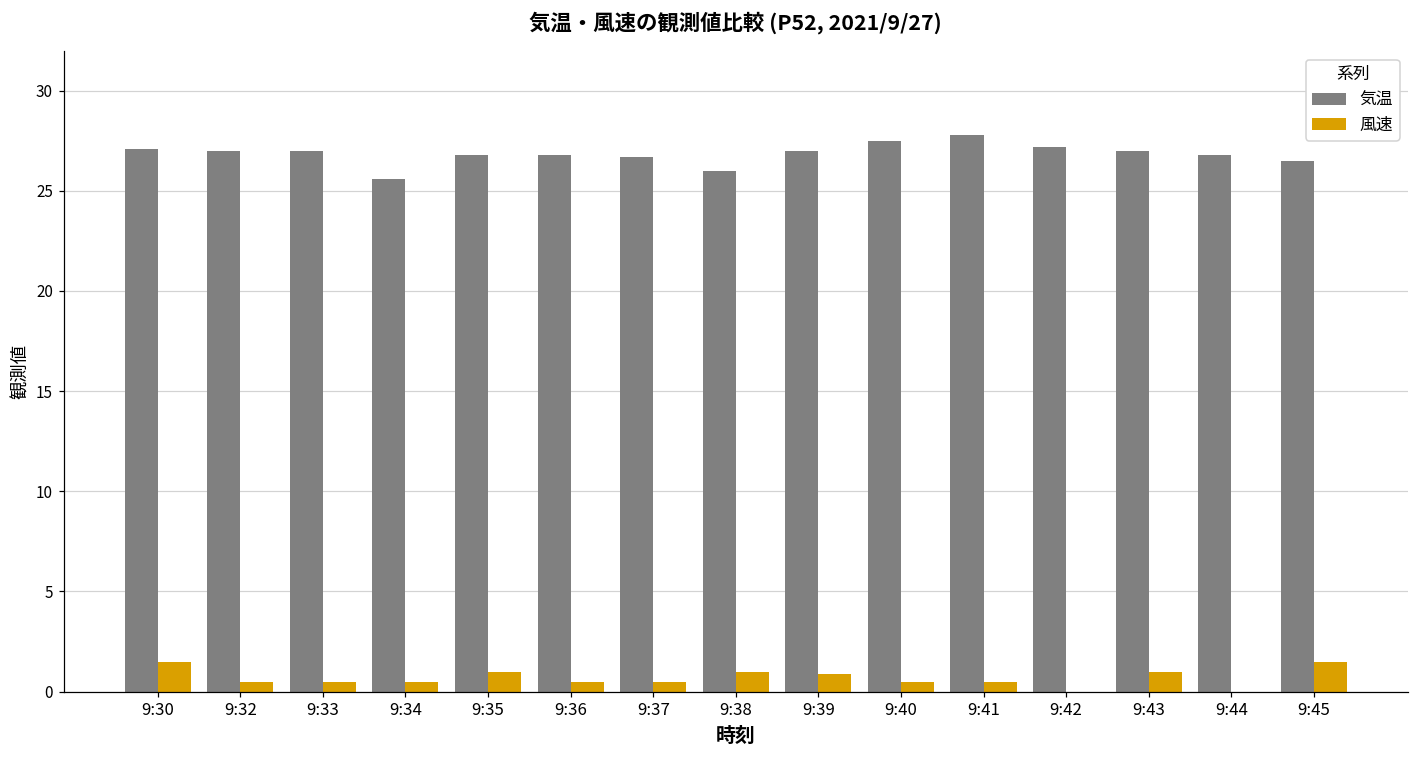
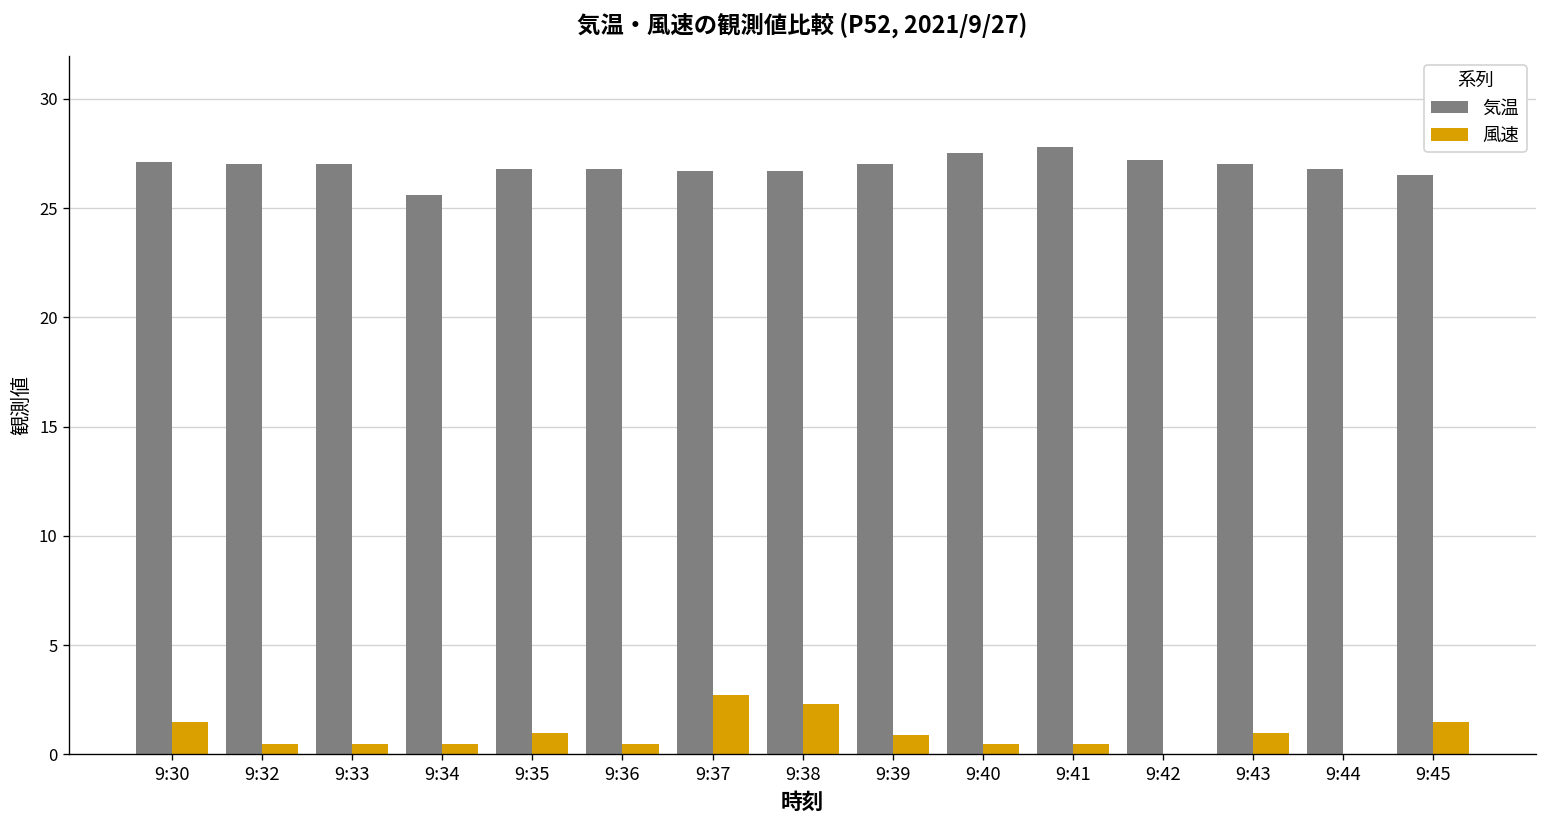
  {
    "気温": {
      "9:30": 27.1,
      "9:32": 27.0,
      "9:33": 27.0,
      "9:34": 25.6,
      "9:35": 26.8,
      "9:36": 26.8,
      "9:37": 26.7,
-     "9:38": 26.0,
+     "9:38": 26.7,
      "9:39": 27.0,
      "9:40": 27.5,
      "9:41": 27.8,
      "9:42": 27.2,
      "9:43": 27.0,
      "9:44": 26.8,
      "9:45": 26.5
    },
    "風速": {
      "9:30": 1.5,
      "9:32": 0.5,
      "9:33": 0.5,
      "9:34": 0.5,
      "9:35": 1.0,
      "9:36": 0.5,
-     "9:37": 0.5,
-     "9:38": 1.0,
+     "9:37": 2.7,
+     "9:38": 2.3,
      "9:39": 0.9,
      "9:40": 0.5,
      "9:41": 0.5,
      "9:42": 0.0,
      "9:43": 1.0,
      "9:44": 0.0,
      "9:45": 1.5
    }
  }
